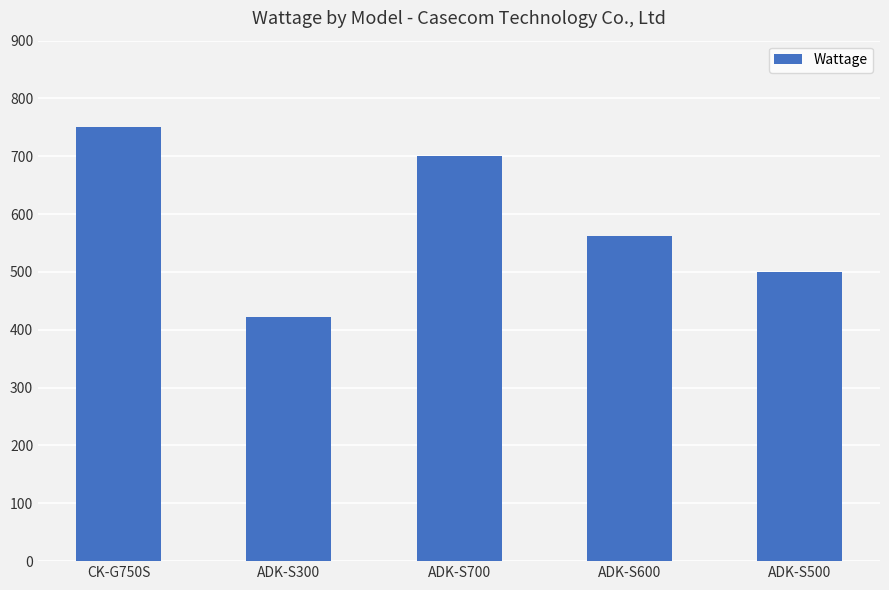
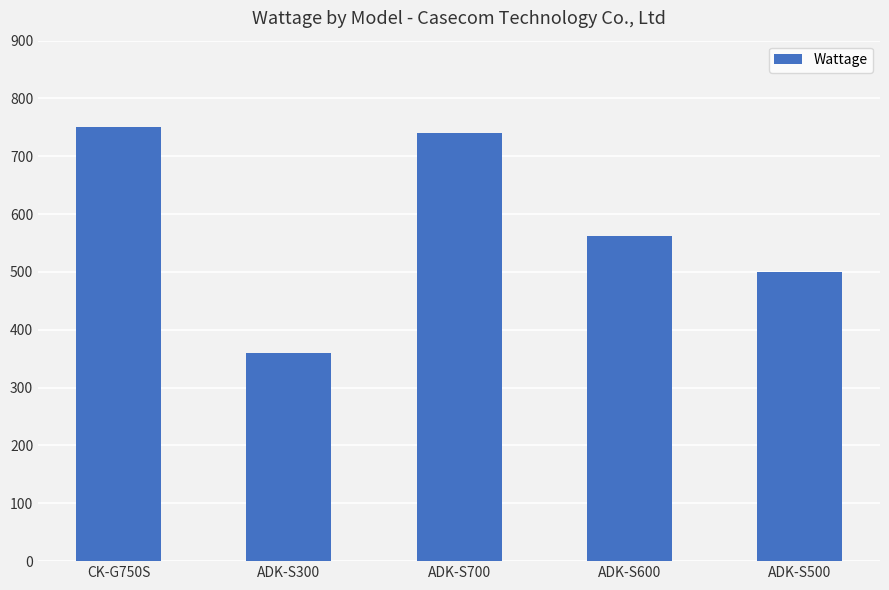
  {
    "CK-G750S": 750,
-   "ADK-S300": 420,
-   "ADK-S700": 700,
+   "ADK-S300": 360,
+   "ADK-S700": 740,
    "ADK-S600": 560,
    "ADK-S500": 500
  }
